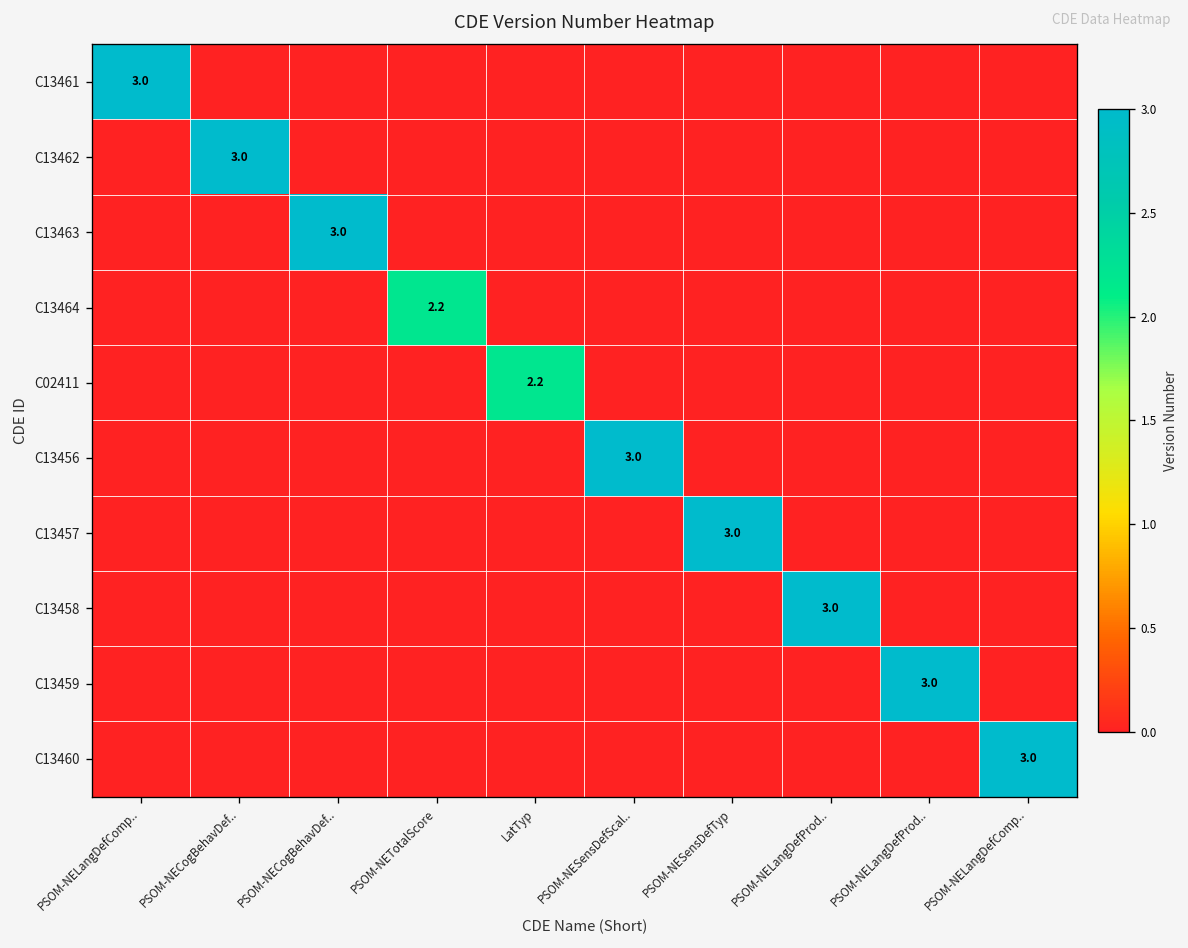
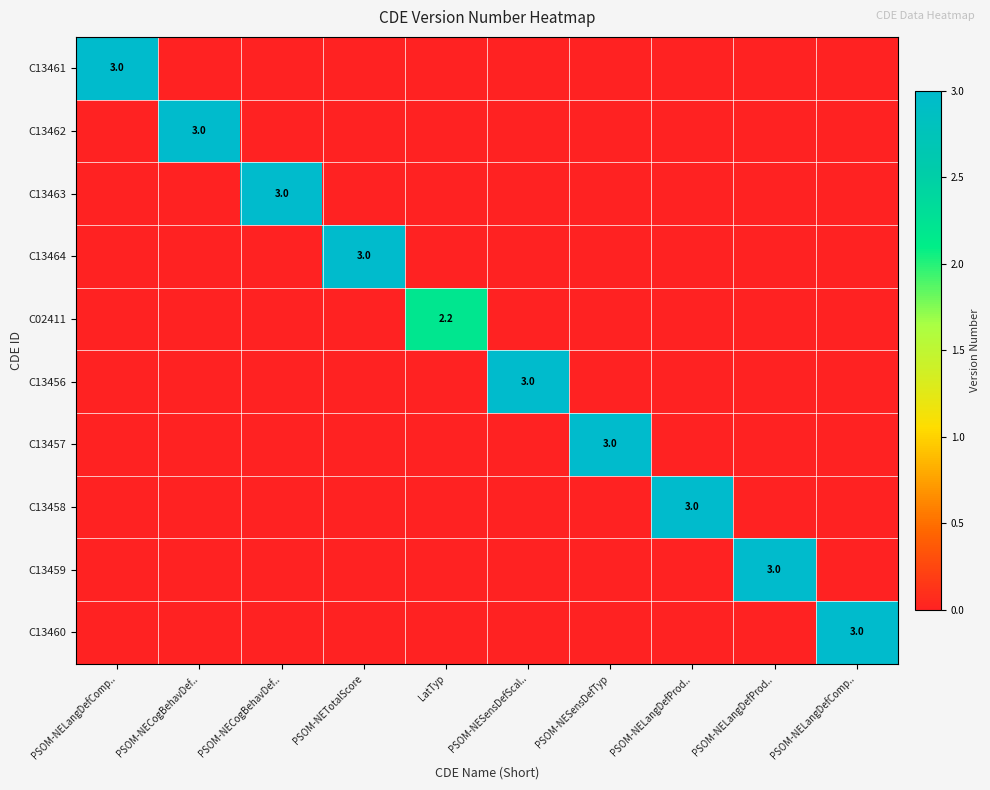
  {
    "C13464": {
-     "PSOM-NETotalScore": 2.2
+     "PSOM-NETotalScore": 3.0
    },
    "C02411": {
      "LatTyp": 2.2
    },
    "C13456": {
      "PSOM-NESensDefScal..": 3.0
    },
    "C13457": {
      "PSOM-NESensDefTyp": 3.0
    }
  }
